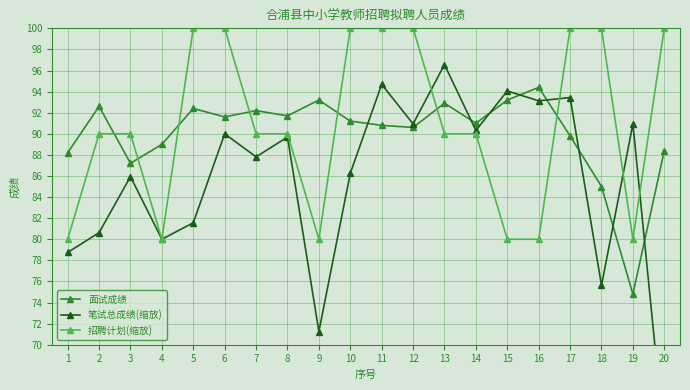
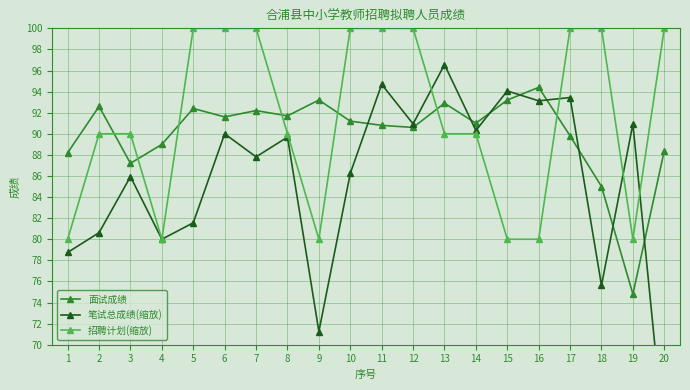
  {
    "招聘计划(缩放)": {
      "1": 80.0,
      "2": 90.0,
      "3": 90.0,
      "5": 100.0,
      "6": 100.0,
-     "7": 90.0,
+     "7": 100.0,
      "8": 90.0,
      "9": 80.0,
      "10": 100.0,
      "11": 100.0,
      "12": 100.0,
      "13": 90.0,
      "14": 90.0,
      "15": 80.0,
      "16": 80.0,
      "17": 100.0,
      "18": 100.0,
      "19": 80.0,
      "20": 100.0
    }
  }
